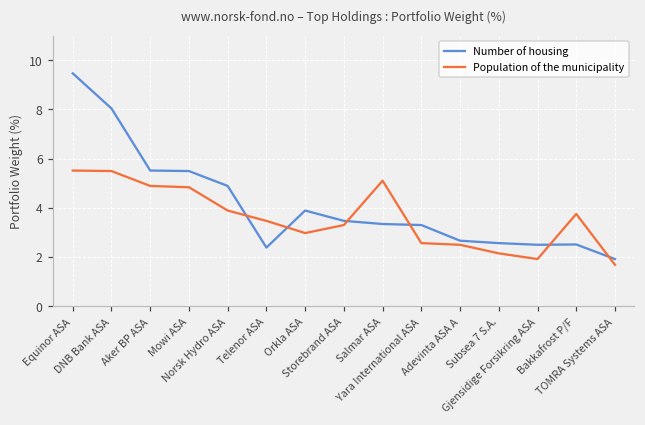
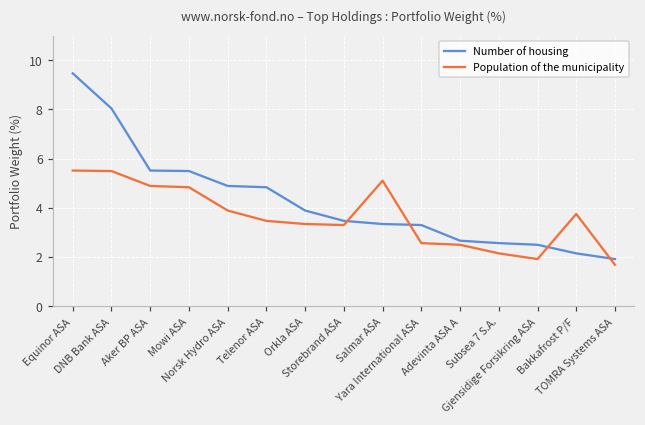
  {
    "Number of housing": {
      "Equinor ASA": 9.5,
      "DNB Bank ASA": 8.0,
      "Aker BP ASA": 5.5,
      "Mowi ASA": 5.5,
      "Norsk Hydro ASA": 4.9,
-     "Telenor ASA": 2.4,
+     "Telenor ASA": 4.8,
      "Orkla ASA": 3.9,
      "Storebrand ASA": 3.5,
      "Salmar ASA": 3.3,
      "Yara International ASA": 3.3,
      "Adevinta ASA A": 2.7,
      "Subsea 7 S.A.": 2.6,
      "Gjensidige Forsikring ASA": 2.5,
-     "Bakkafrost P/F": 2.5,
+     "Bakkafrost P/F": 2.1,
      "TOMRA Systems ASA": 1.9
    },
    "Population of the municipality": {
      "Equinor ASA": 5.5,
      "DNB Bank ASA": 5.5,
      "Aker BP ASA": 4.9,
      "Mowi ASA": 4.8,
      "Norsk Hydro ASA": 3.9,
      "Telenor ASA": 3.5,
-     "Orkla ASA": 3.0,
+     "Orkla ASA": 3.3,
      "Storebrand ASA": 3.3,
      "Salmar ASA": 5.1,
      "Yara International ASA": 2.6,
      "Adevinta ASA A": 2.5,
      "Subsea 7 S.A.": 2.1,
      "Gjensidige Forsikring ASA": 1.9,
      "Bakkafrost P/F": 3.8,
      "TOMRA Systems ASA": 1.7
    }
  }
